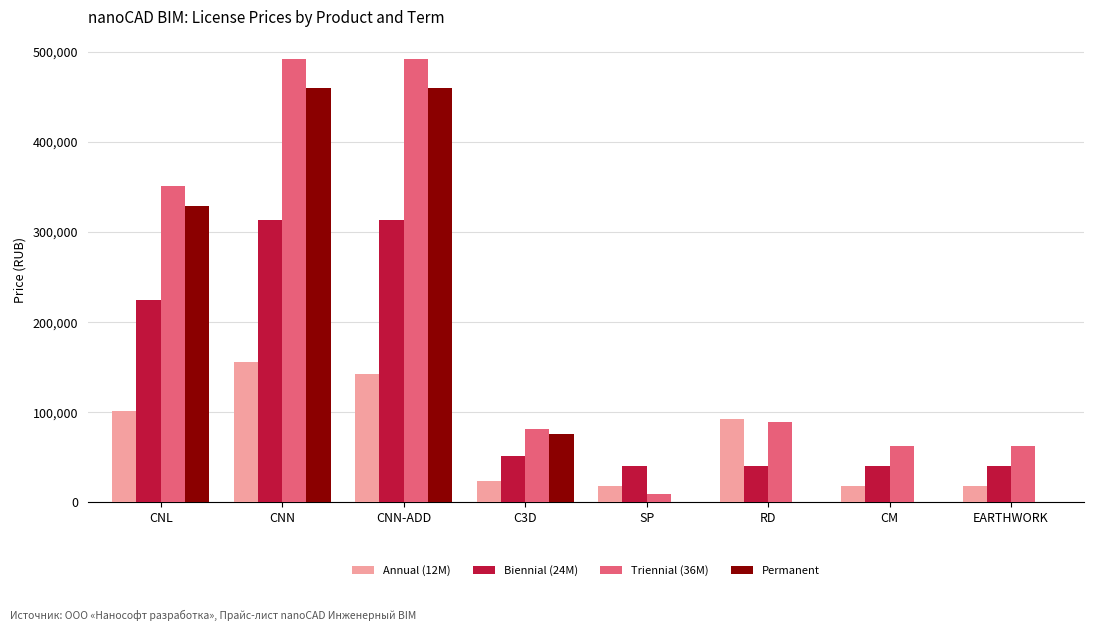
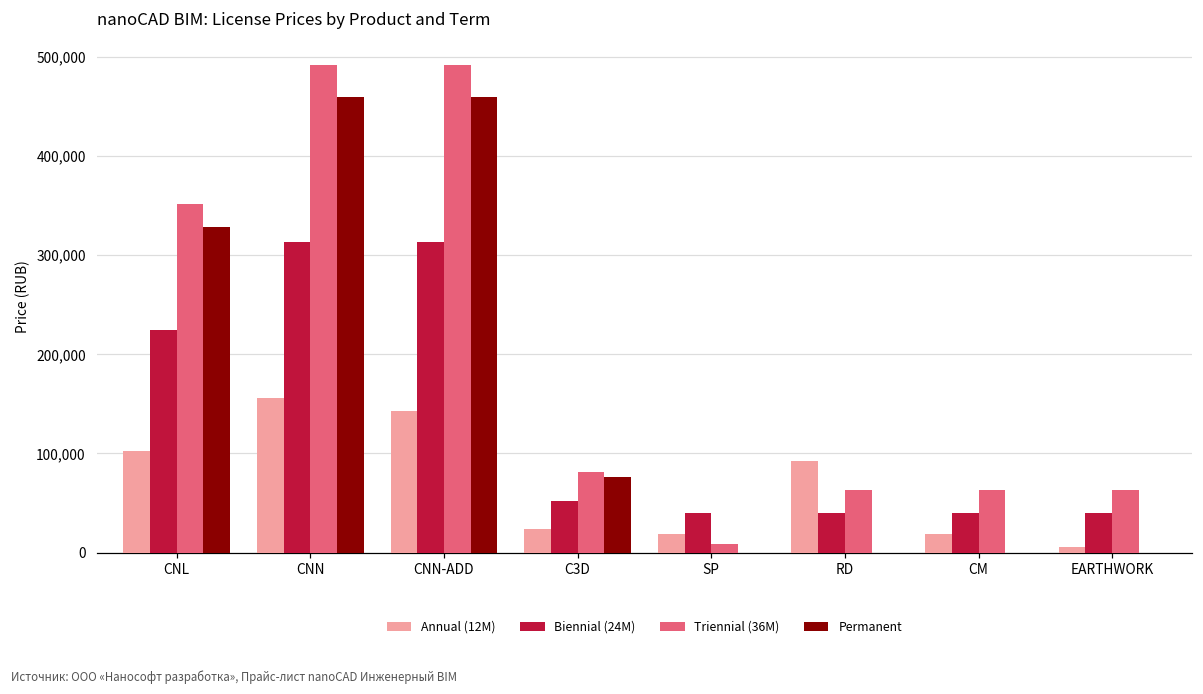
  {
    "Annual (12M)": {
      "CNL": "100,000",
      "CNN": "160,000",
      "CNN-ADD": "140,000",
      "C3D": "20,000",
      "SP": "20,000",
      "RD": "90,000",
      "CM": "20,000",
-     "EARTHWORK": "20,000"
+     "EARTHWORK": "10,000"
    },
    "Biennial (24M)": {
      "CNL": "220,000",
      "CNN": "310,000",
      "CNN-ADD": "310,000",
      "C3D": "50,000",
      "SP": "40,000",
      "RD": "40,000",
      "CM": "40,000",
      "EARTHWORK": "40,000"
    },
    "Triennial (36M)": {
      "CNL": "350,000",
      "CNN": "490,000",
      "CNN-ADD": "490,000",
      "C3D": "80,000",
      "SP": "10,000",
-     "RD": "90,000",
+     "RD": "60,000",
      "CM": "60,000",
      "EARTHWORK": "60,000"
    }
  }
